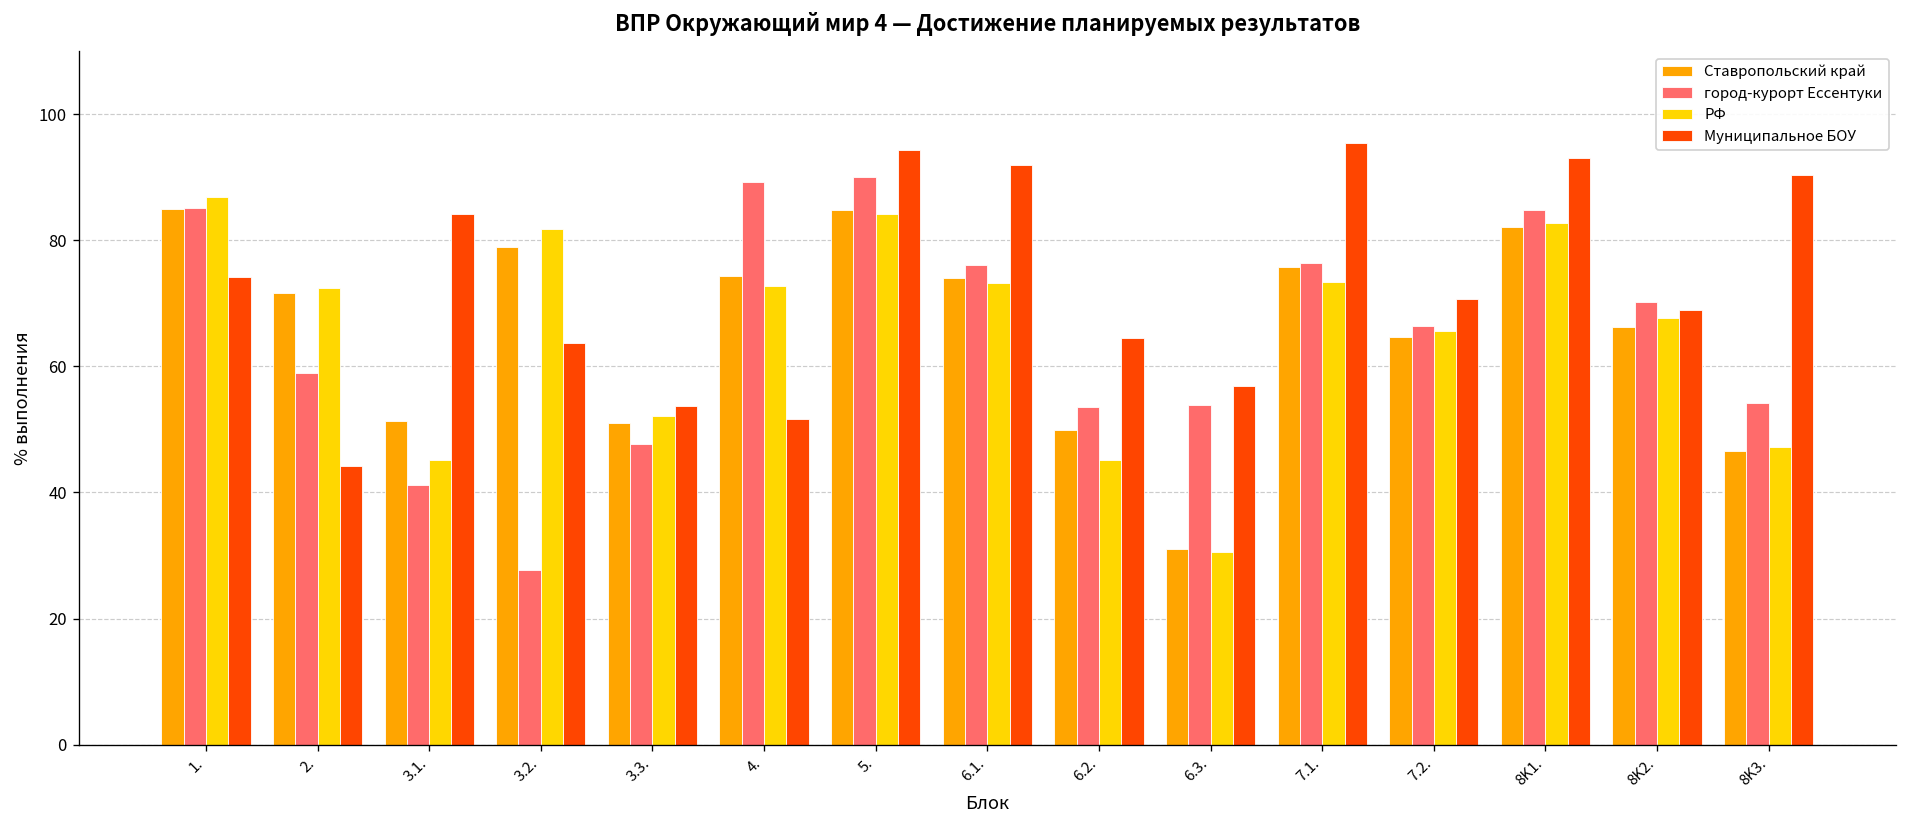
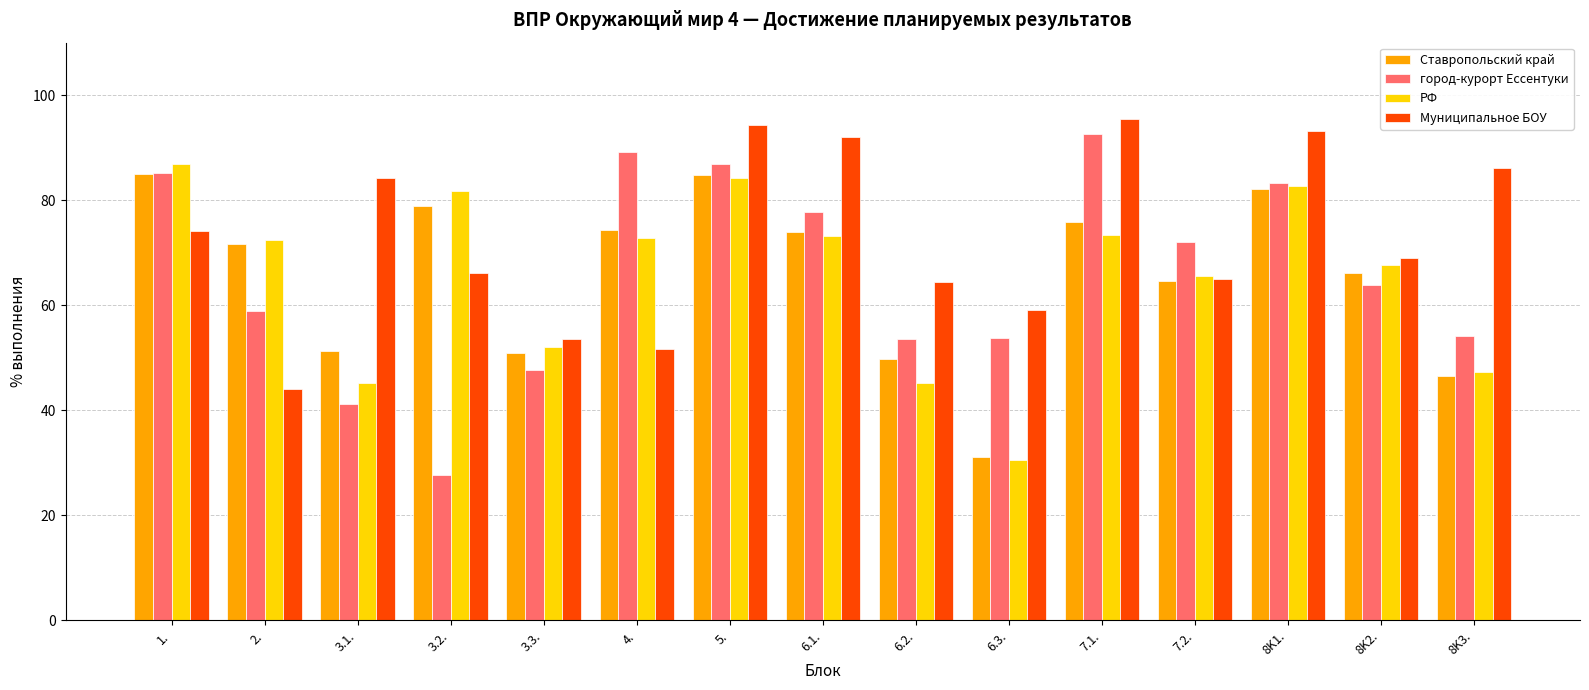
  {
    "город-курорт Ессентуки": {
      "1.": 85,
      "2.": 59,
      "3.1.": 41,
      "3.2.": 28,
      "3.3.": 48,
      "4.": 89,
-     "5.": 90,
-     "6.1.": 76,
+     "5.": 87,
+     "6.1.": 78,
      "6.2.": 54,
      "6.3.": 54,
-     "7.1.": 76,
-     "7.2.": 66,
-     "8K1.": 85,
-     "8K2.": 70,
+     "7.1.": 93,
+     "7.2.": 72,
+     "8K1.": 83,
+     "8K2.": 64,
      "8K3.": 54
    },
    "Муниципальное БОУ": {
      "1.": 74,
      "2.": 44,
      "3.1.": 84,
-     "3.2.": 64,
+     "3.2.": 66,
      "3.3.": 54,
      "4.": 52,
      "5.": 94,
      "6.1.": 92,
      "6.2.": 64,
-     "6.3.": 57,
+     "6.3.": 59,
      "7.1.": 95,
-     "7.2.": 71,
+     "7.2.": 65,
      "8K1.": 93,
      "8K2.": 69,
-     "8K3.": 90
+     "8K3.": 86
    }
  }
